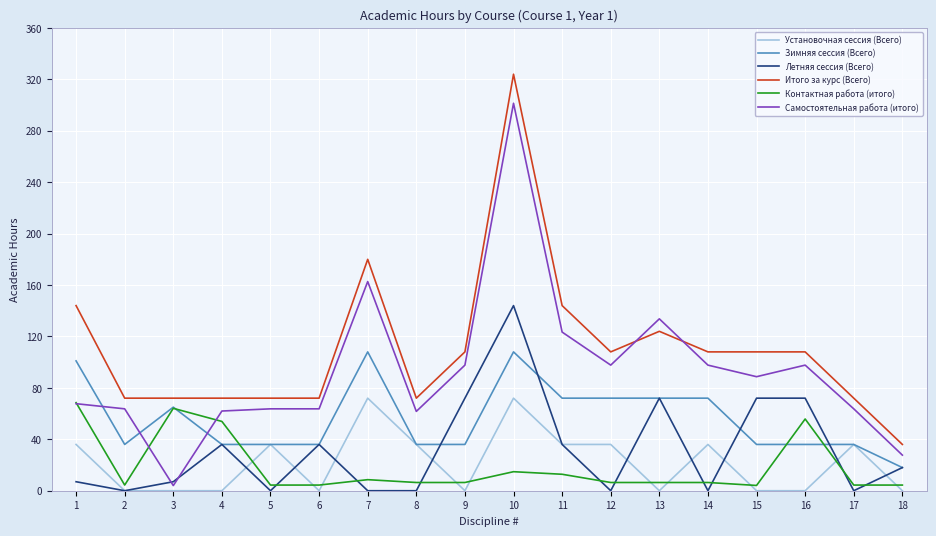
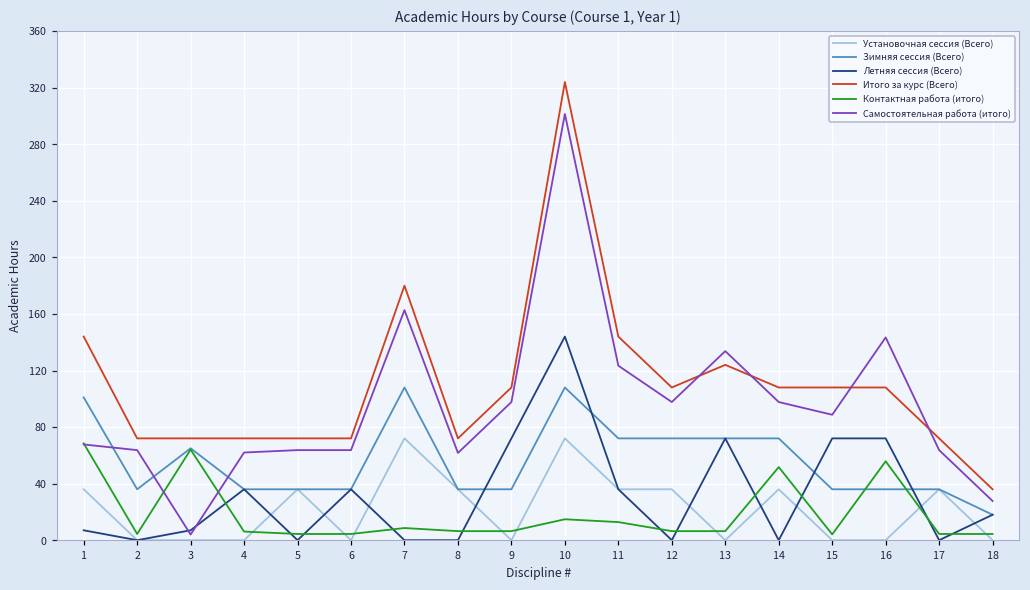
  {
    "Установочная сессия (Всего)": {
      "1": 36,
      "3": 0,
      "4": 0,
      "6": 0,
      "7": 72,
      "9": 0,
      "10": 72,
      "12": 36,
      "13": 0,
      "14": 36,
      "15": 0,
      "16": 0,
      "18": 0
    },
    "Зимняя сессия (Всего)": {
      "1": 101,
      "2": 36,
      "7": 108,
      "9": 36,
      "10": 108,
      "11": 72,
      "12": 72,
      "14": 72,
      "15": 36,
      "16": 36
    },
    "Летняя сессия (Всего)": {
      "1": 7,
      "3": 7,
      "5": 0,
      "7": 0,
      "8": 0,
      "9": 72,
      "10": 144,
      "12": 0,
      "14": 0,
      "15": 72,
      "16": 72,
      "17": 0
    },
    "Итого за курс (Всего)": {
      "1": 144,
      "2": 72,
      "3": 72,
      "4": 72,
      "5": 72,
      "6": 72,
      "7": 180,
      "8": 72,
      "9": 108,
      "10": 324,
      "11": 144,
      "12": 108,
      "13": 124,
      "14": 108,
      "15": 108,
      "16": 108,
      "17": 72,
      "18": 36
    },
    "Контактная работа (итого)": {
      "2": 4,
-     "4": 54,
+     "4": 6,
      "5": 4,
      "6": 4,
      "7": 9,
      "8": 6,
      "9": 6,
      "10": 15,
      "11": 13,
      "12": 6,
      "13": 6,
-     "14": 6,
+     "14": 52,
      "15": 4,
      "16": 56,
      "17": 4,
      "18": 4
    },
    "Самостоятельная работа (итого)": {
      "2": 64,
      "3": 4,
      "4": 62,
      "5": 64,
      "6": 64,
      "7": 163,
      "8": 62,
      "9": 98,
      "10": 301,
      "11": 123,
      "12": 98,
      "13": 134,
      "14": 98,
      "15": 89,
-     "16": 98,
+     "16": 143,
      "17": 64,
      "18": 28
    }
  }
